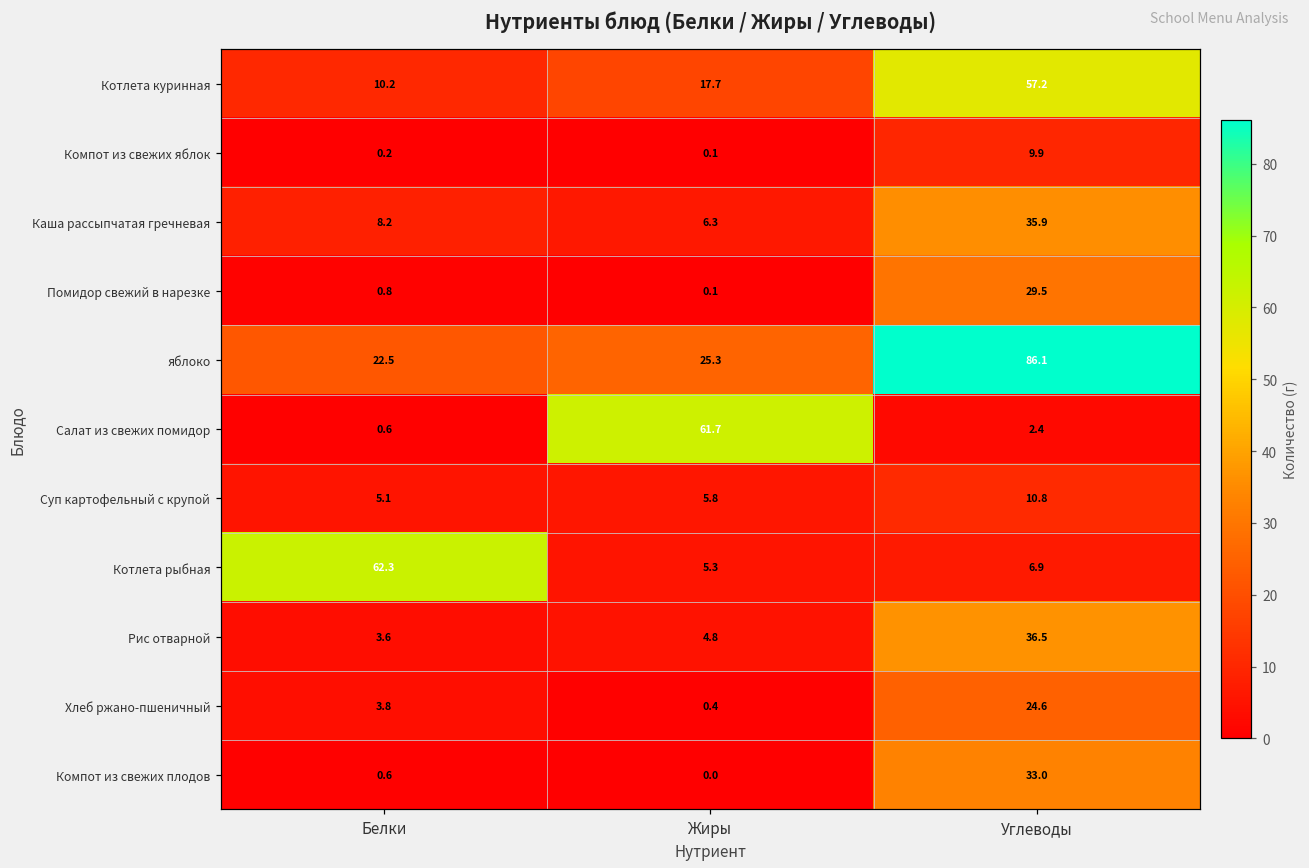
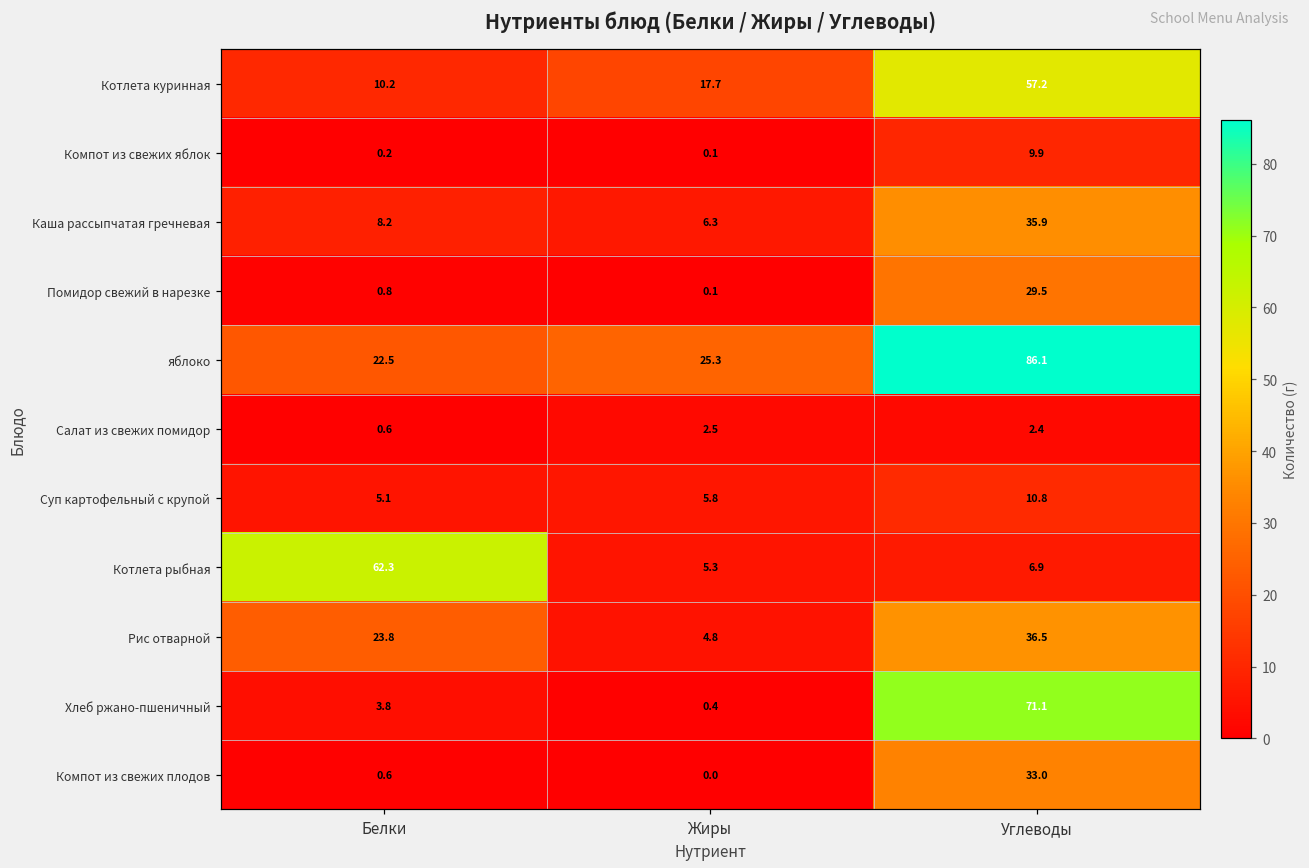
  {
    "Котлета куринная": {
      "Белки": 10.2,
      "Жиры": 17.7,
      "Углеводы": 57.2
    },
    "Компот из свежих яблок": {
      "Белки": 0.2,
      "Жиры": 0.1,
      "Углеводы": 9.9
    },
    "Каша рассыпчатая гречневая": {
      "Белки": 8.2,
      "Жиры": 6.3,
      "Углеводы": 35.9
    },
    "Помидор свежий в нарезке": {
      "Белки": 0.8,
      "Жиры": 0.1,
      "Углеводы": 29.5
    },
    "яблоко": {
      "Белки": 22.5,
      "Жиры": 25.3,
      "Углеводы": 86.1
    },
    "Салат из свежих помидор": {
      "Белки": 0.6,
-     "Жиры": 61.7,
+     "Жиры": 2.5,
      "Углеводы": 2.4
    },
    "Суп картофельный с крупой": {
      "Белки": 5.1,
      "Жиры": 5.8,
      "Углеводы": 10.8
    },
    "Котлета рыбная": {
      "Белки": 62.3,
      "Жиры": 5.3,
      "Углеводы": 6.9
    },
    "Рис отварной": {
-     "Белки": 3.6,
+     "Белки": 23.8,
      "Жиры": 4.8,
      "Углеводы": 36.5
    },
    "Хлеб ржано-пшеничный": {
      "Белки": 3.8,
      "Жиры": 0.4,
-     "Углеводы": 24.6
+     "Углеводы": 71.1
    },
    "Компот из свежих плодов": {
      "Белки": 0.6,
      "Жиры": 0.0,
      "Углеводы": 33.0
    }
  }
